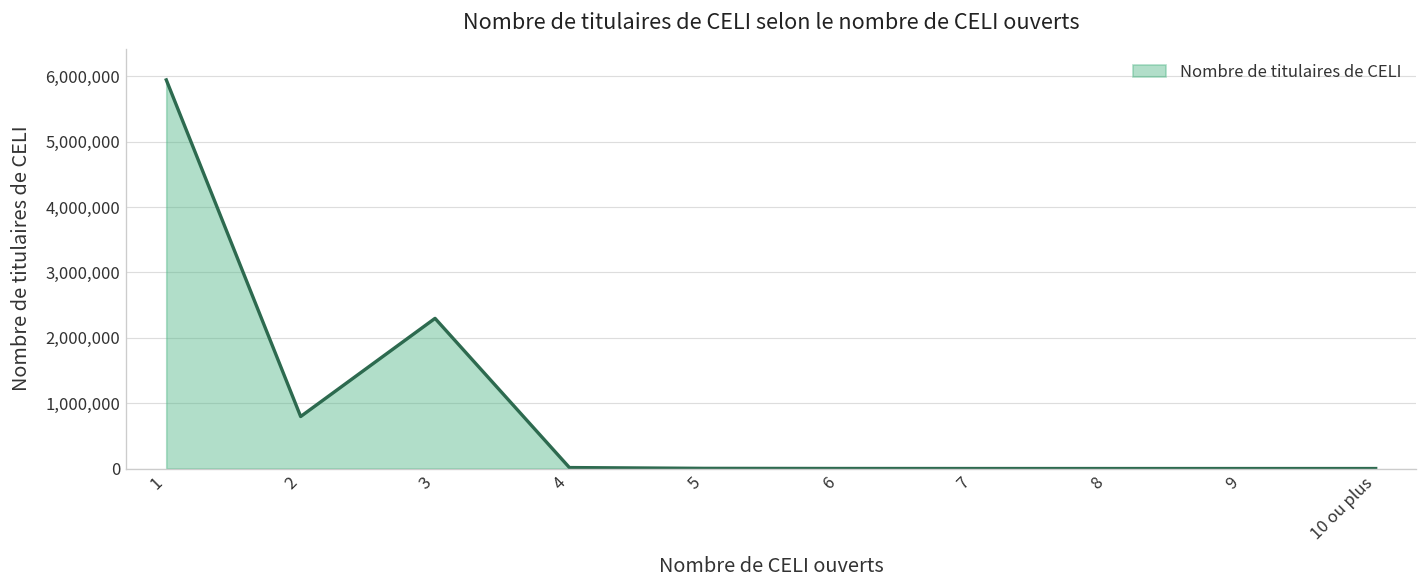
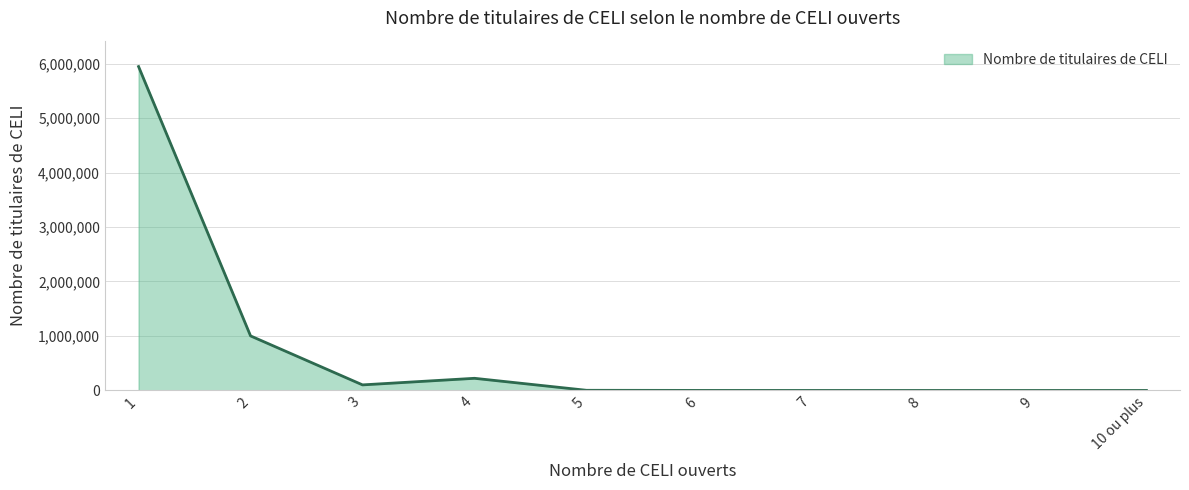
  {
    "1": "5,900,000",
-   "2": "800,000",
-   "3": "2,300,000",
-   "4": "0",
+   "2": "1,000,000",
+   "3": "100,000",
+   "4": "200,000",
    "5": "0",
    "6": "0",
    "7": "0",
    "8": "0",
    "9": "0",
    "10 ou plus": "0"
  }
